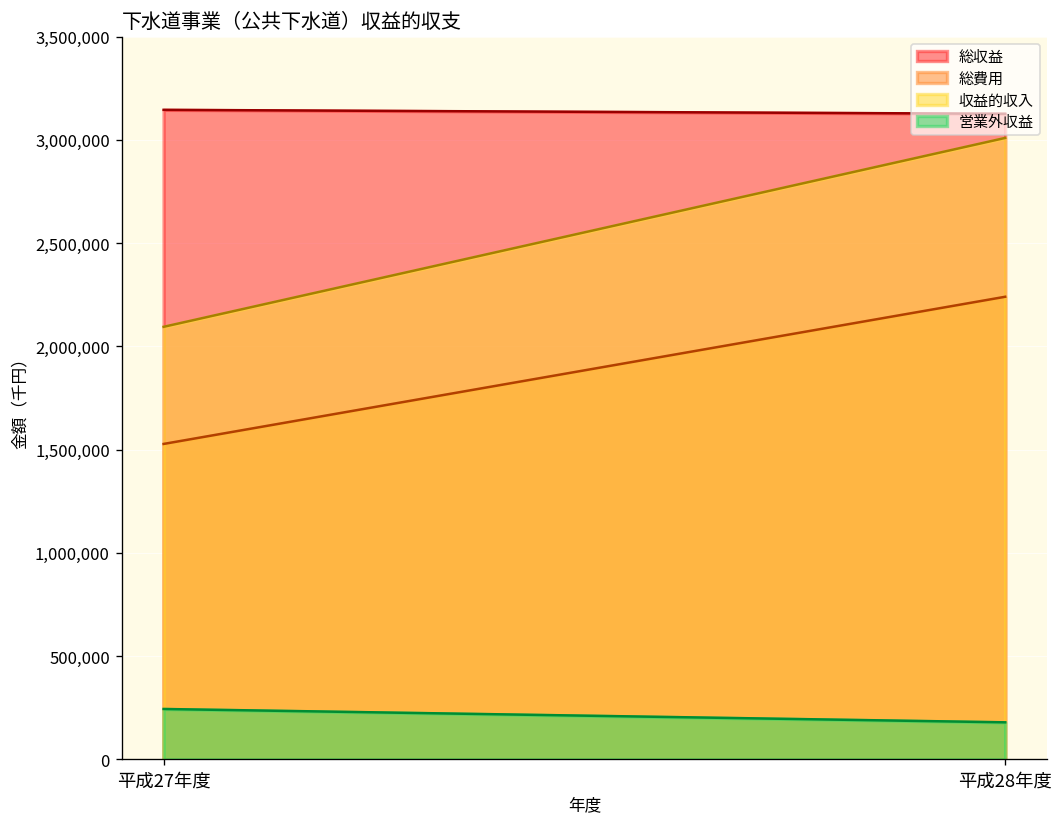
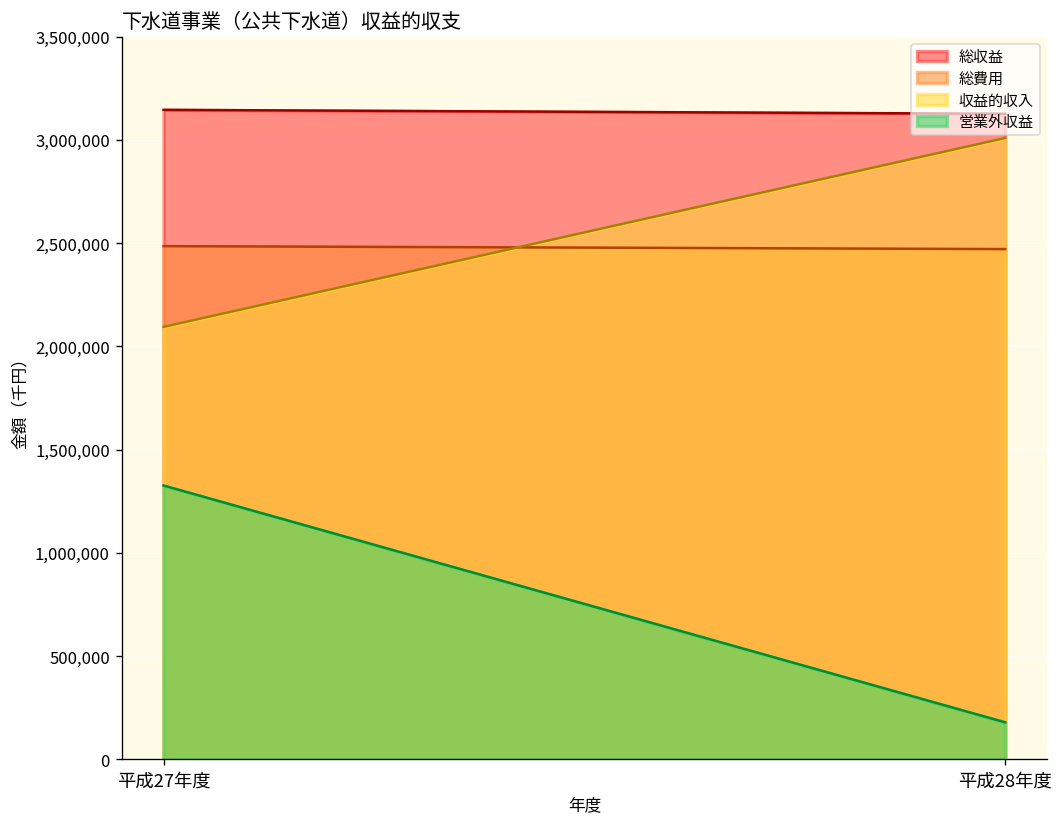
  {
    "総収益": {
      "平成27年度": "3,150,000"
    },
    "総費用": {
-     "平成27年度": "1,530,000",
-     "平成28年度": "2,240,000"
+     "平成27年度": "2,490,000",
+     "平成28年度": "2,470,000"
    },
    "収益的収入": {
      "平成27年度": "2,090,000"
    },
    "営業外収益": {
-     "平成27年度": "240,000",
+     "平成27年度": "1,330,000",
      "平成28年度": "180,000"
    }
  }
